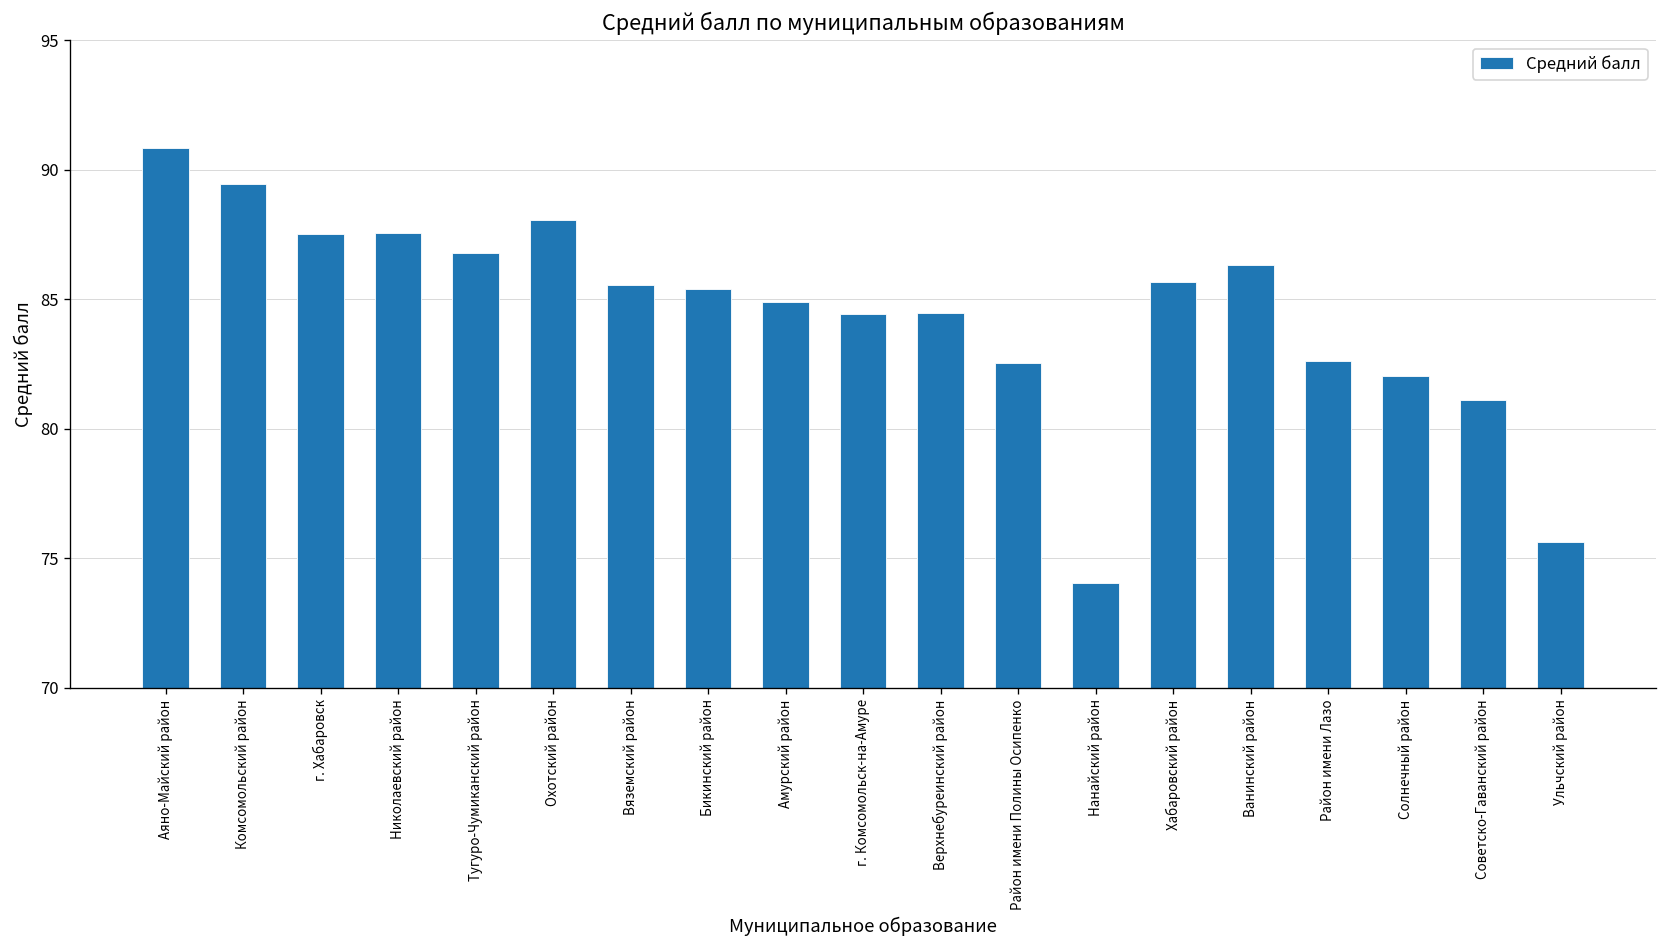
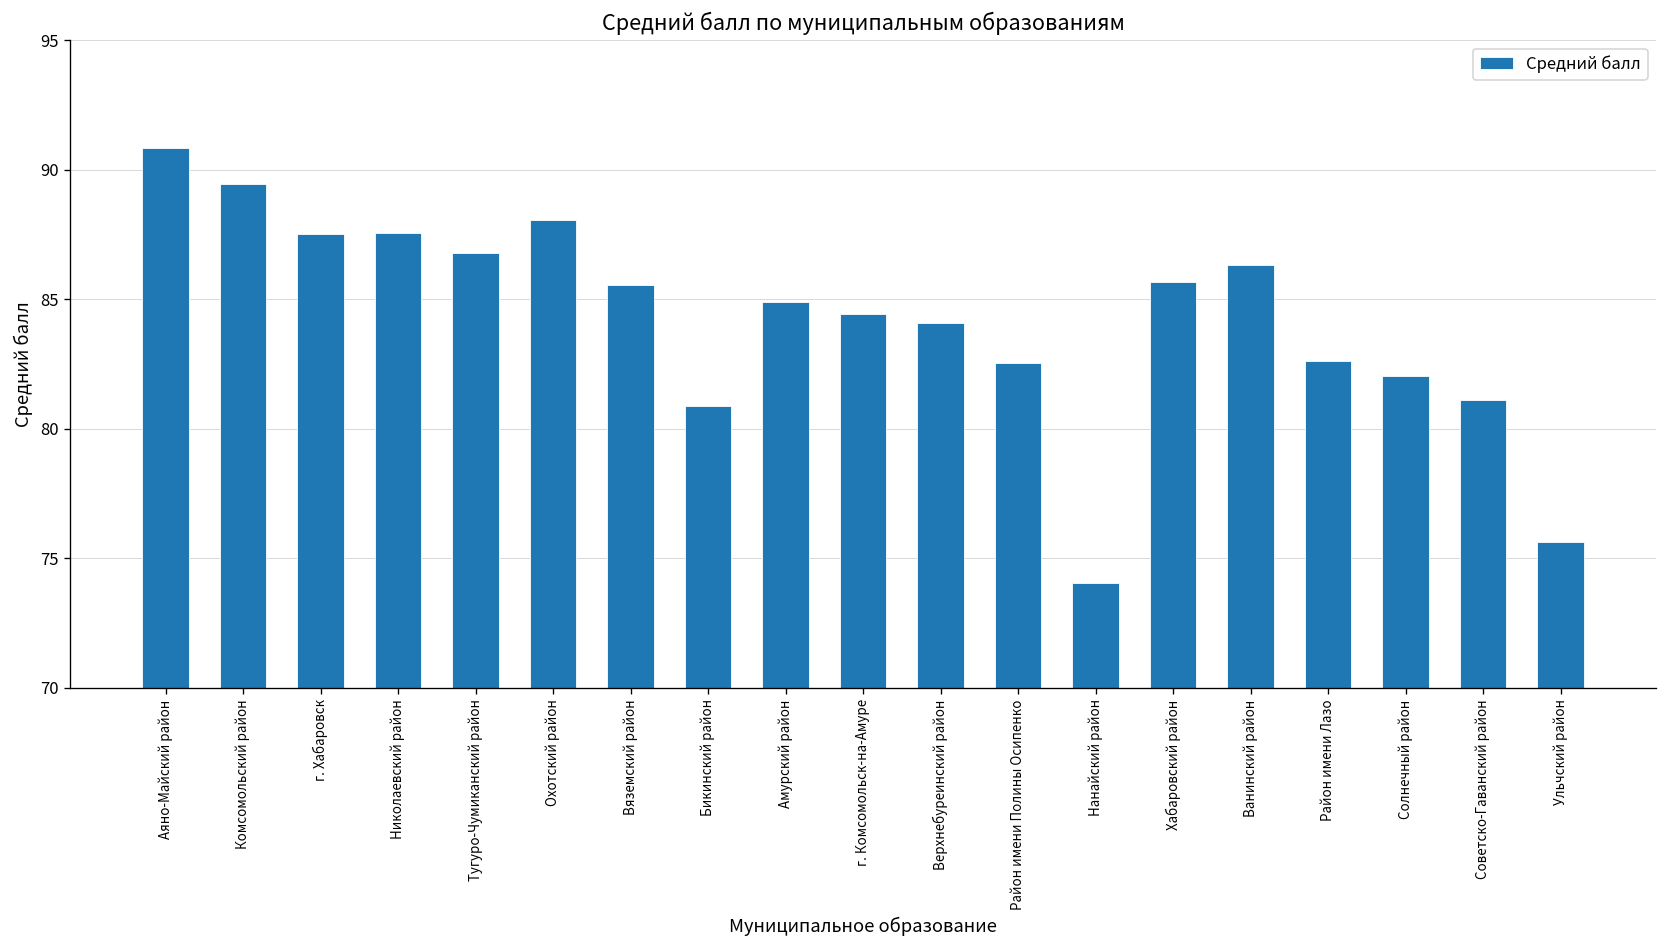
  {
    "Аяно-Майский район": 90.9,
    "Комсомольский район": 89.5,
    "г. Хабаровск": 87.5,
    "Николаевский район": 87.6,
    "Тугуро-Чумиканский район": 86.8,
    "Охотский район": 88.1,
    "Вяземский район": 85.6,
-   "Бикинский район": 85.4,
+   "Бикинский район": 80.9,
    "Амурский район": 84.9,
    "г. Комсомольск-на-Амуре": 84.4,
-   "Верхнебуреинский район": 84.5,
+   "Верхнебуреинский район": 84.1,
    "Район имени Полины Осипенко": 82.5,
    "Нанайский район": 74.0,
    "Хабаровский район": 85.6,
    "Ванинский район": 86.3,
    "Район имени Лазо": 82.6,
    "Солнечный район": 82.0,
    "Советско-Гаванский район": 81.1,
    "Ульчский район": 75.6
  }
